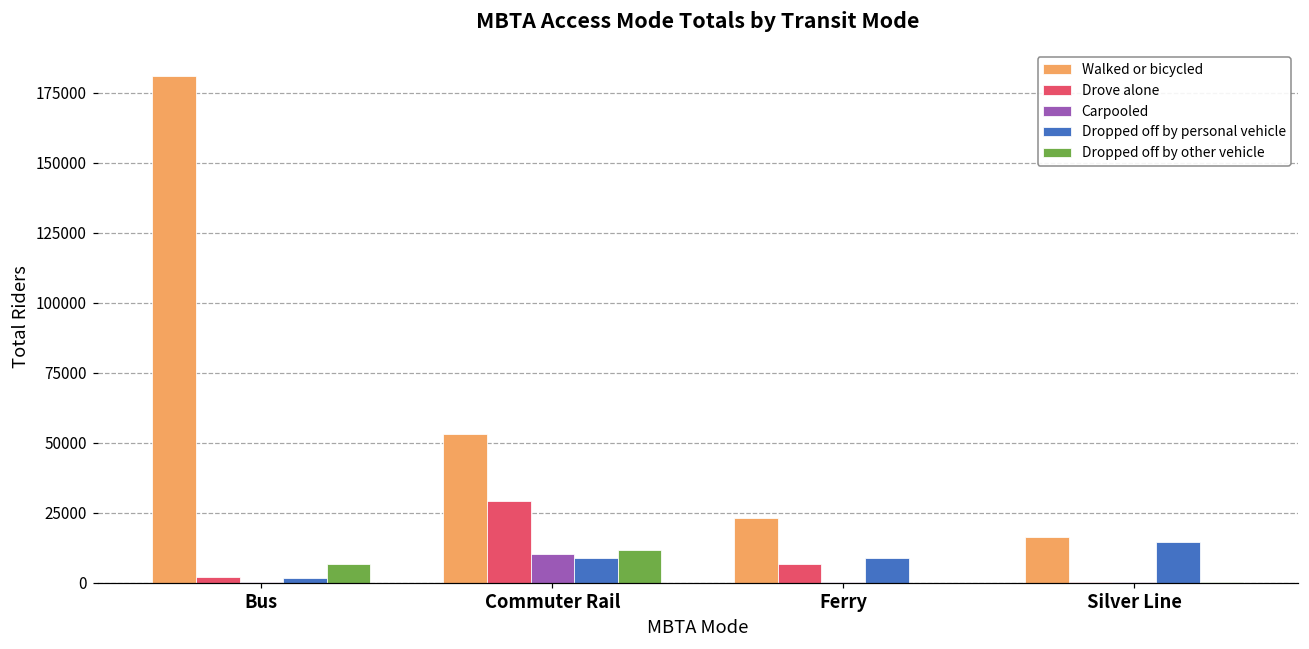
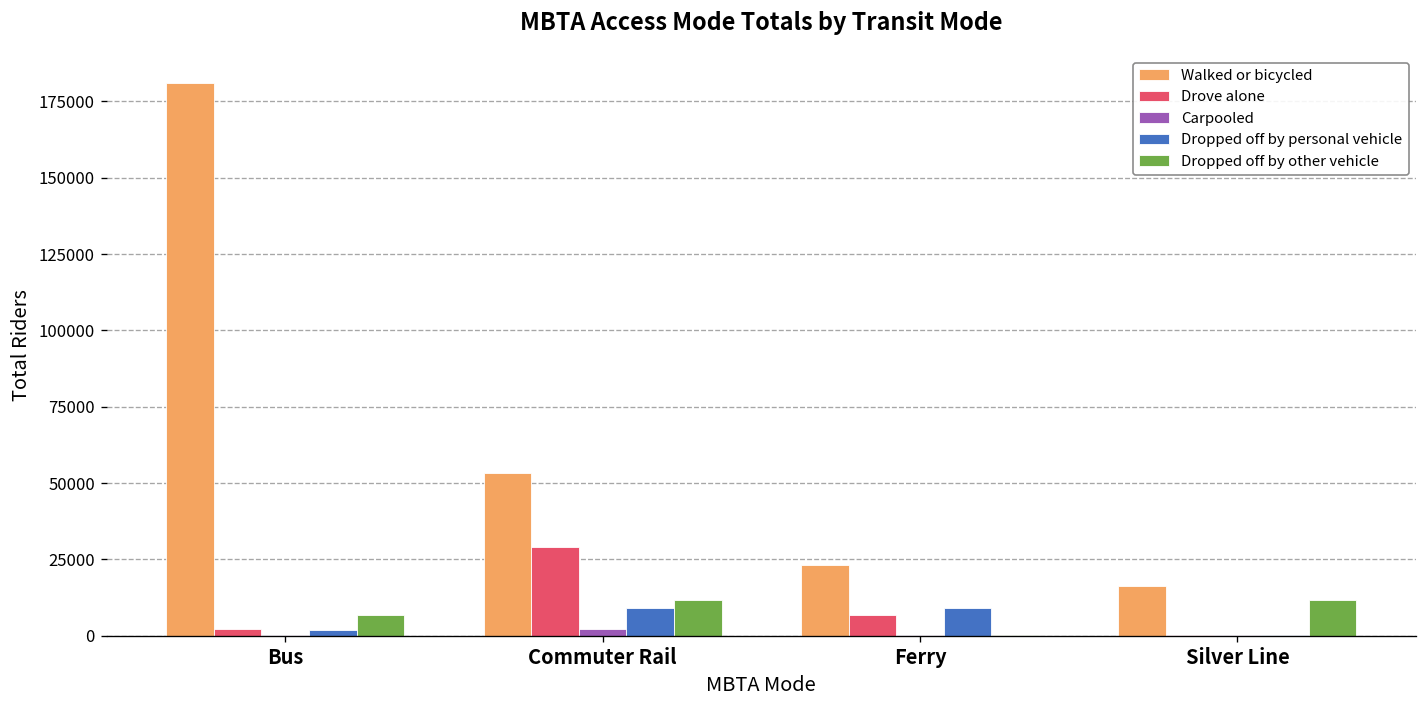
  {
    "Walked or bicycled": {
      "Bus": 181000,
      "Commuter Rail": 53000,
      "Ferry": 23000,
      "Silver Line": 16000
    },
    "Drove alone": {
      "Bus": 2000,
      "Commuter Rail": 29000,
      "Ferry": 7000
    },
    "Carpooled": {
-     "Commuter Rail": 10000
+     "Commuter Rail": 2000
    },
    "Dropped off by personal vehicle": {
      "Bus": 2000,
      "Commuter Rail": 9000,
      "Ferry": 9000,
-     "Silver Line": 15000
+     "Silver Line": 0
    },
    "Dropped off by other vehicle": {
      "Bus": 7000,
      "Commuter Rail": 12000,
-     "Silver Line": 0
+     "Silver Line": 12000
    }
  }
